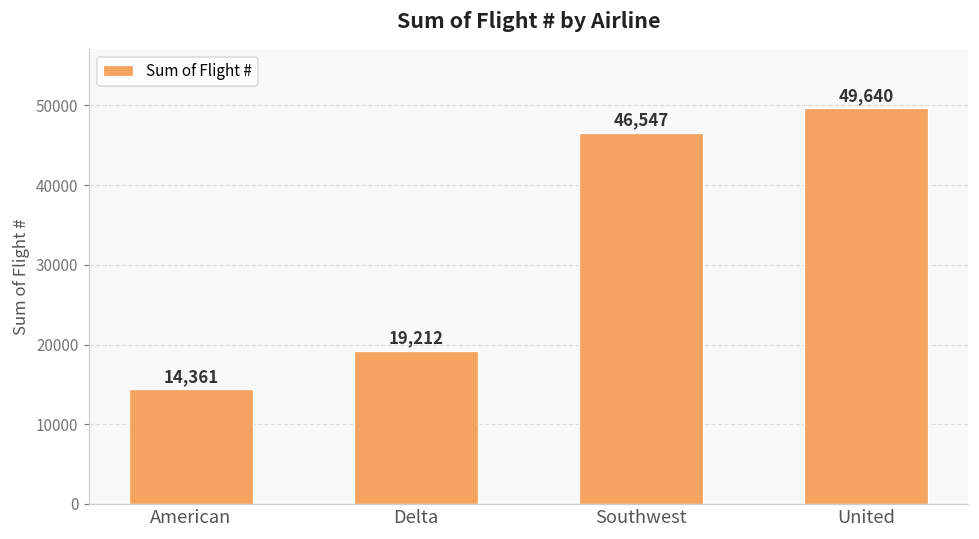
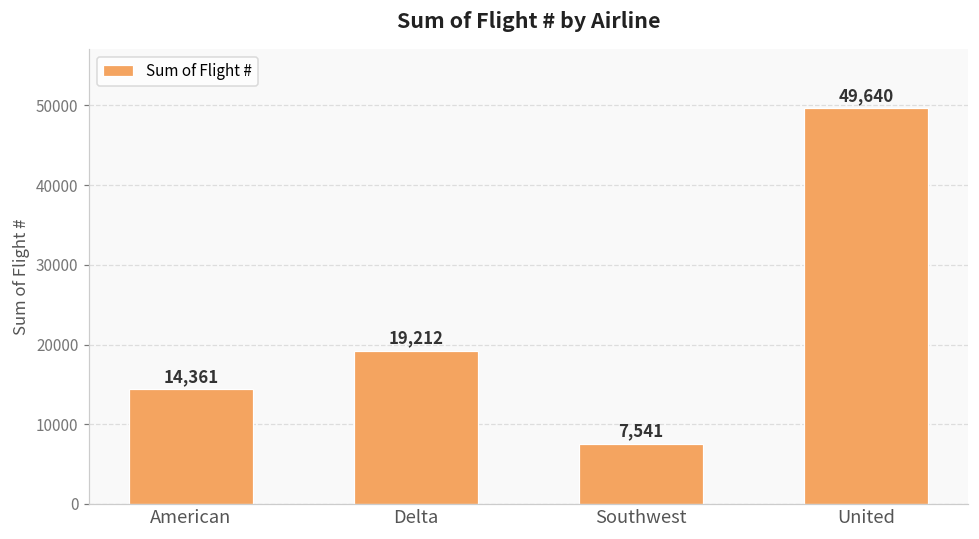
  {
    "American": "14,361",
    "Delta": "19,212",
-   "Southwest": "46,547",
+   "Southwest": "7,541",
    "United": "49,640"
  }
